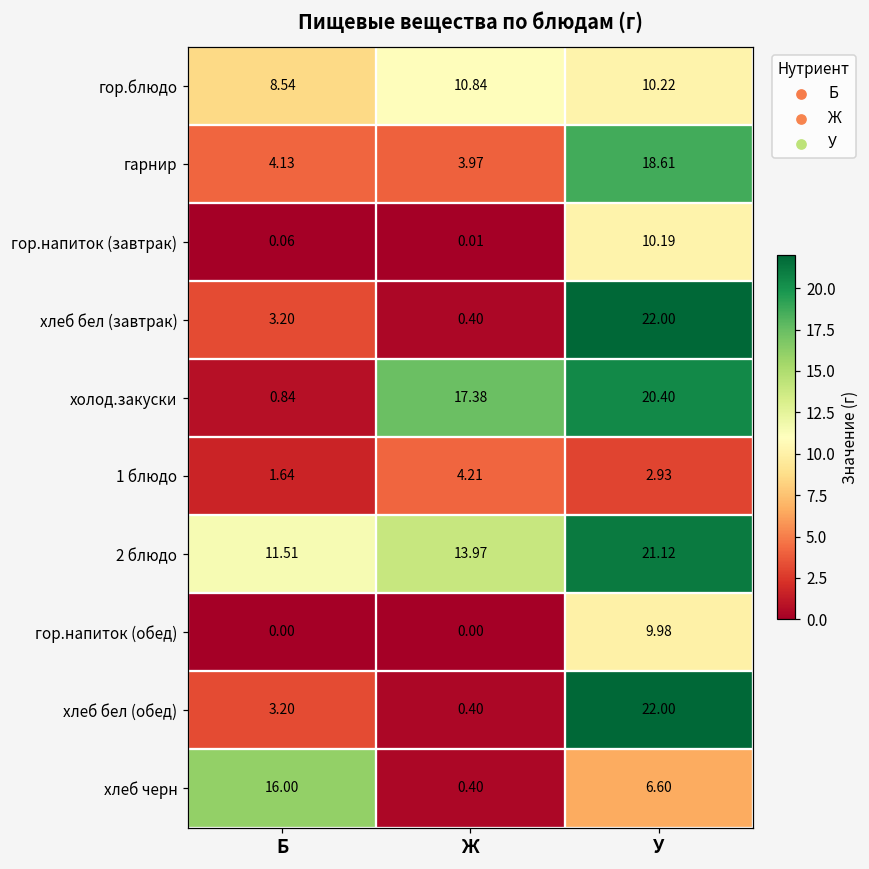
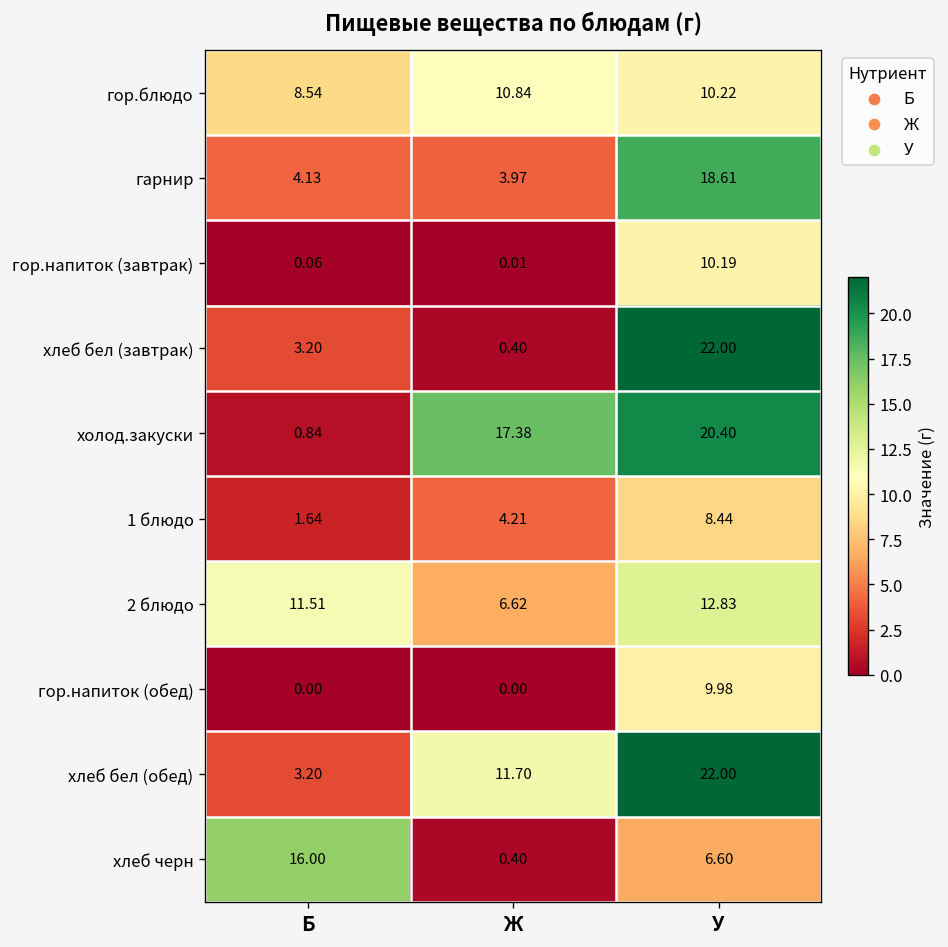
  {
    "гор.блюдо": {
      "Б": 8.54,
      "Ж": 10.84,
      "У": 10.22
    },
    "гарнир": {
      "Б": 4.13,
      "Ж": 3.97,
      "У": 18.61
    },
    "гор.напиток (завтрак)": {
      "Б": 0.06,
      "Ж": 0.01,
      "У": 10.19
    },
    "хлеб бел (завтрак)": {
      "Б": 3.20,
      "Ж": 0.40,
      "У": 22.00
    },
    "холод.закуски": {
      "Б": 0.84,
      "Ж": 17.38,
      "У": 20.40
    },
    "1 блюдо": {
      "Б": 1.64,
      "Ж": 4.21,
-     "У": 2.93
+     "У": 8.44
    },
    "2 блюдо": {
      "Б": 11.51,
-     "Ж": 13.97,
-     "У": 21.12
+     "Ж": 6.62,
+     "У": 12.83
    },
    "гор.напиток (обед)": {
      "Б": 0.00,
      "Ж": 0.00,
      "У": 9.98
    },
    "хлеб бел (обед)": {
      "Б": 3.20,
-     "Ж": 0.40,
+     "Ж": 11.70,
      "У": 22.00
    },
    "хлеб черн": {
      "Б": 16.00,
      "Ж": 0.40,
      "У": 6.60
    }
  }
